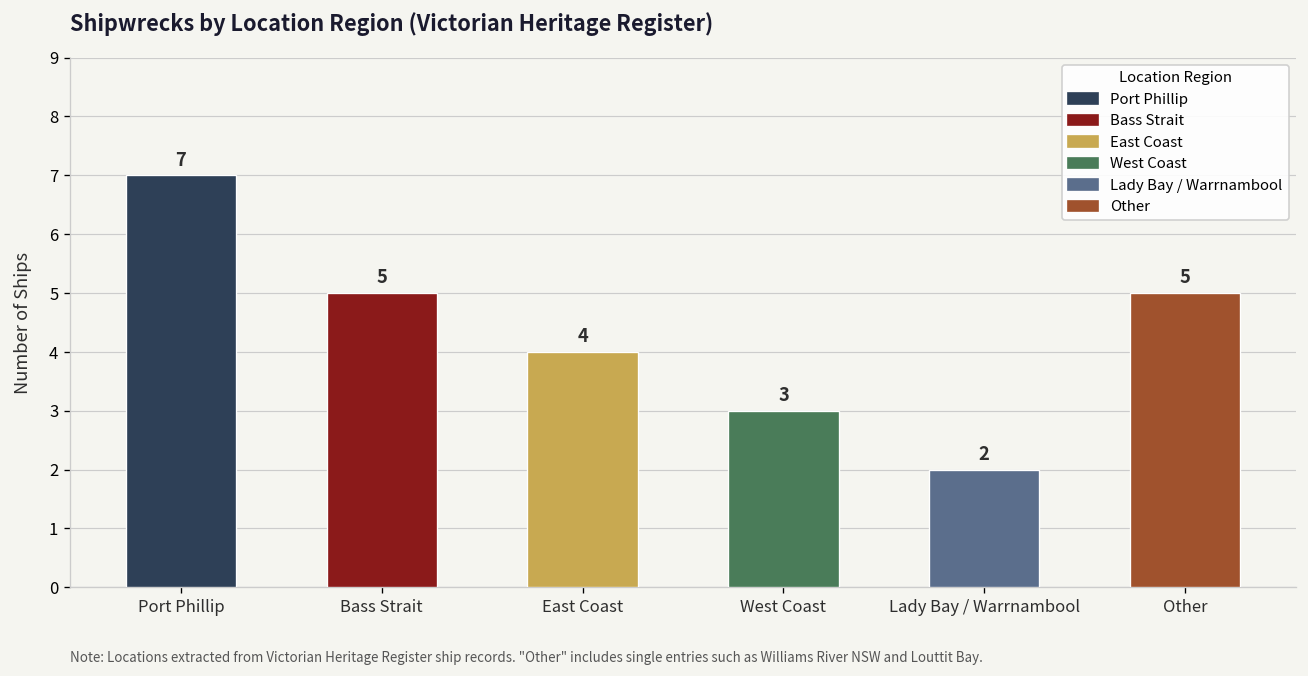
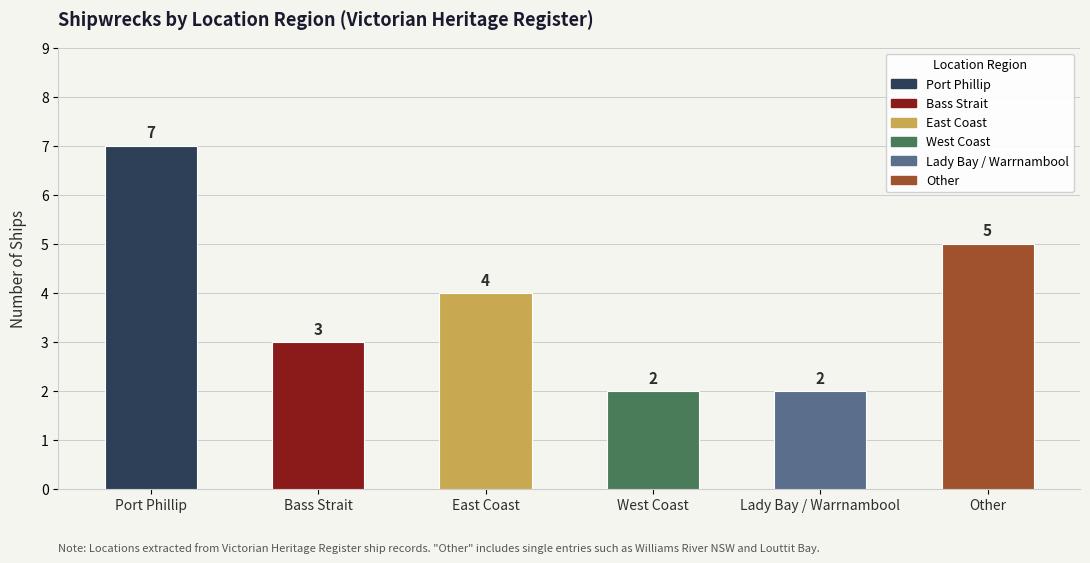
  {
    "Port Phillip": 7,
-   "Bass Strait": 5,
+   "Bass Strait": 3,
    "East Coast": 4,
-   "West Coast": 3,
+   "West Coast": 2,
    "Lady Bay / Warrnambool": 2,
    "Other": 5
  }
